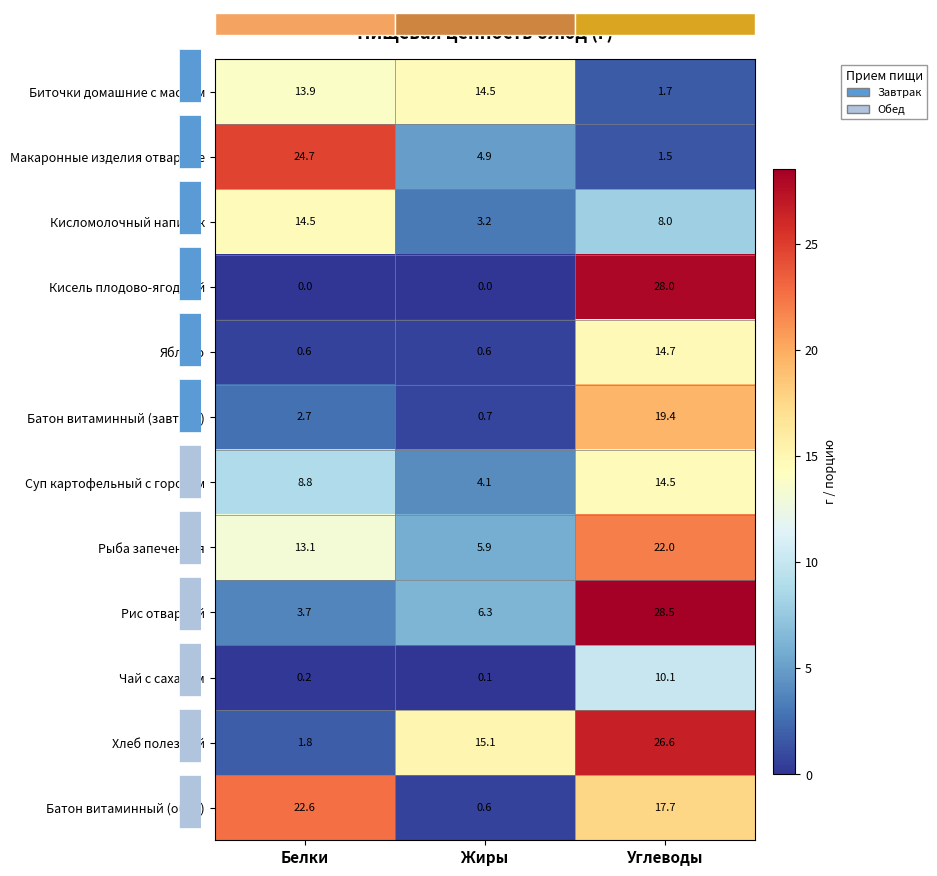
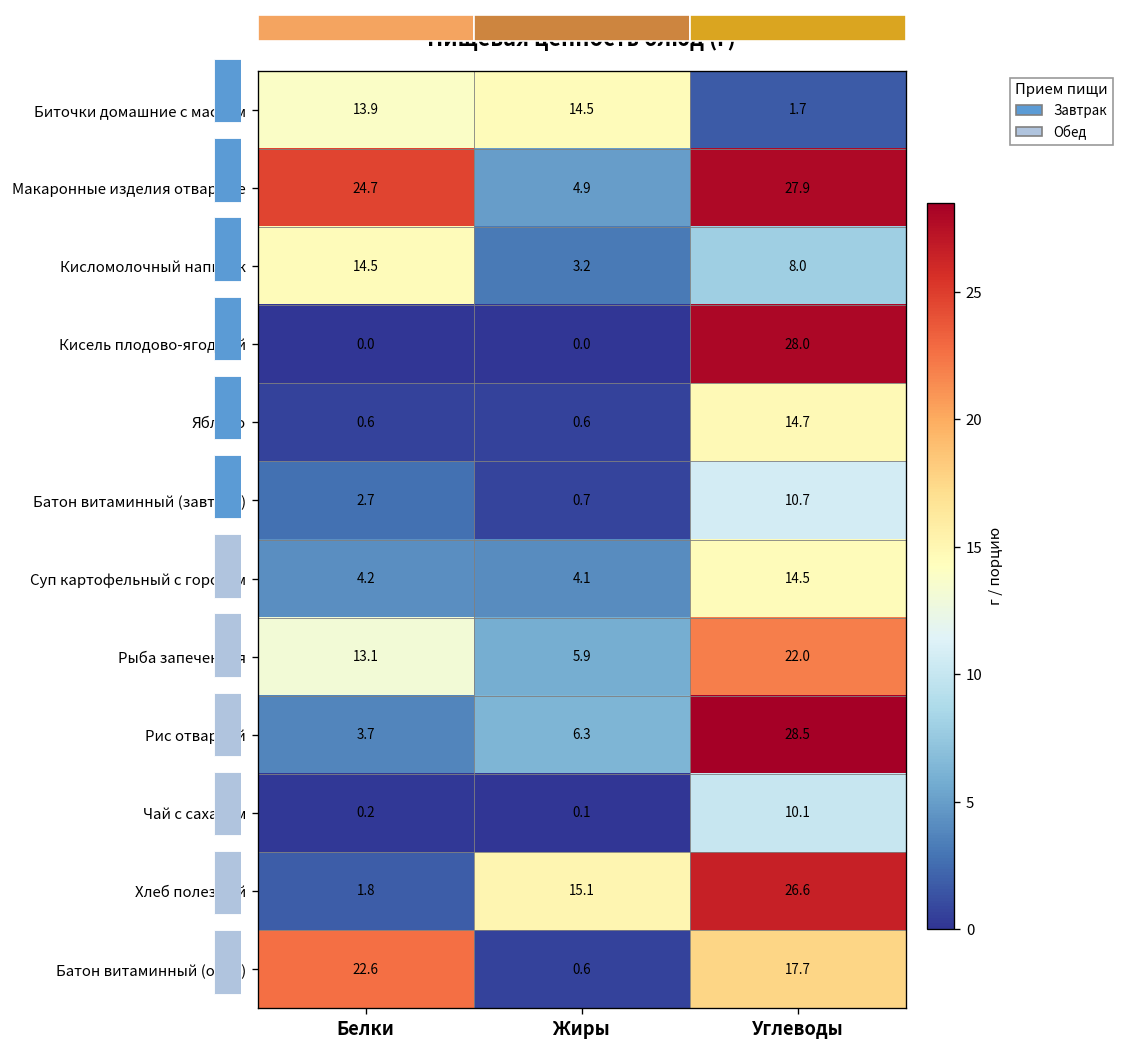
  {
    "Пищевая ценность блюд (г)": {
      "Биточки домашние с маслом": {
        "Белки": 13.9,
        "Жиры": 14.5,
        "Углеводы": 1.7
      },
      "Макаронные изделия отварные": {
        "Белки": 24.7,
        "Жиры": 4.9,
-       "Углеводы": 1.5
+       "Углеводы": 27.9
      },
      "Кисломолочный напиток": {
        "Белки": 14.5,
        "Жиры": 3.2,
        "Углеводы": 8.0
      },
      "Кисель плодово-ягодный": {
        "Белки": 0.0,
        "Жиры": 0.0,
        "Углеводы": 28.0
      },
      "Батон витаминный (завтрак)": {
        "Белки": 2.7,
        "Жиры": 0.7,
-       "Углеводы": 19.4
+       "Углеводы": 10.7
      },
      "Суп картофельный с горохом": {
-       "Белки": 8.8,
+       "Белки": 4.2,
        "Жиры": 4.1,
        "Углеводы": 14.5
      },
      "Рыба запеченная": {
        "Белки": 13.1,
        "Жиры": 5.9,
        "Углеводы": 22.0
      },
      "Хлеб полезный": {
        "Белки": 1.8,
        "Жиры": 15.1,
        "Углеводы": 26.6
      },
      "Батон витаминный (обед)": {
        "Белки": 22.6,
        "Жиры": 0.6,
        "Углеводы": 17.7
      }
    }
  }
